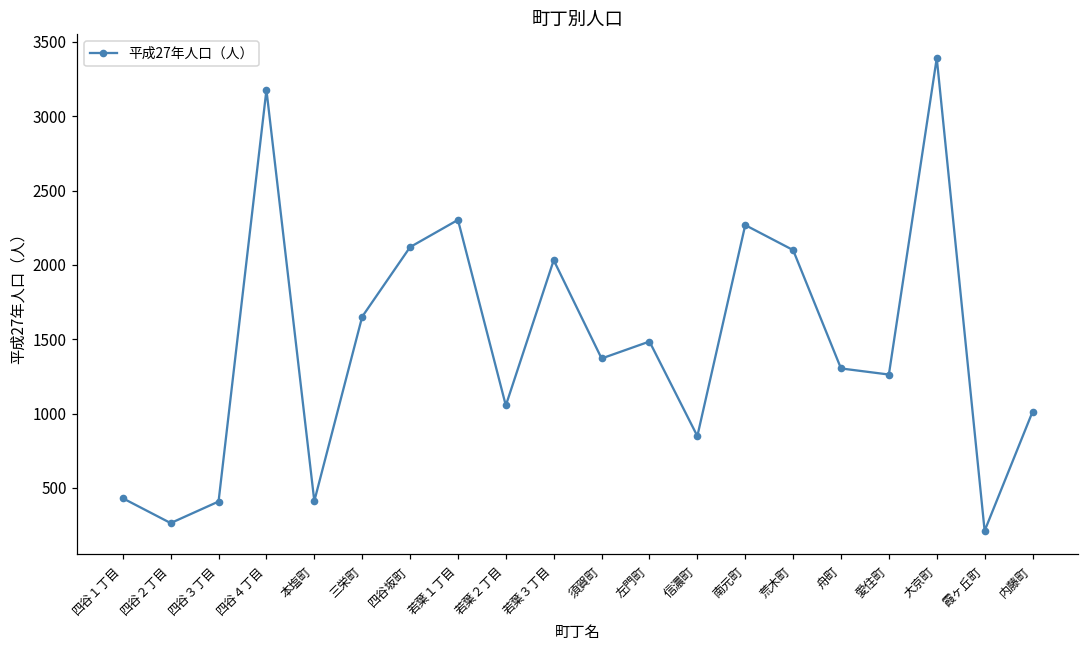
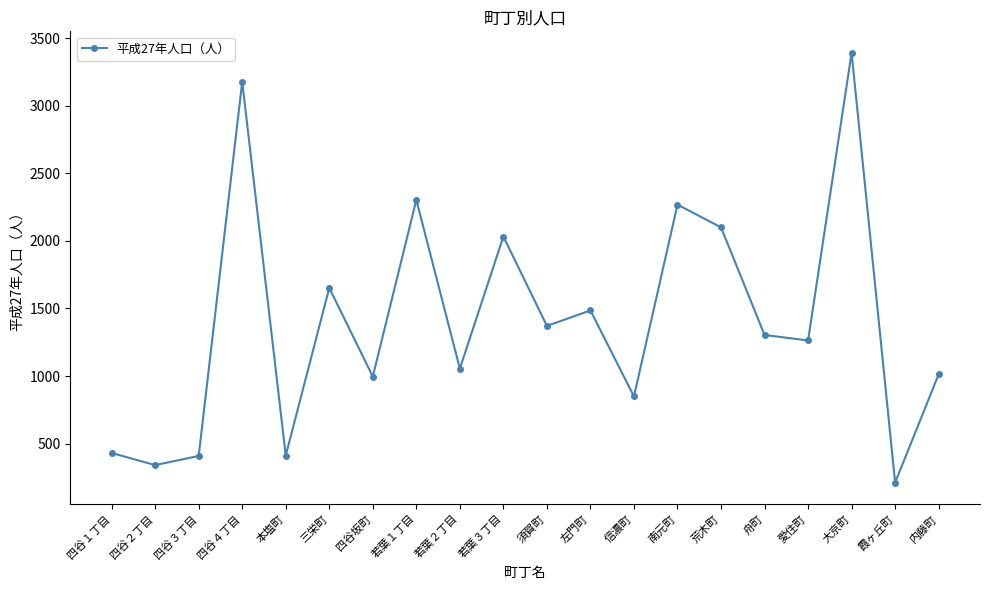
  {
    "四谷１丁目": 430,
-   "四谷２丁目": 260,
+   "四谷２丁目": 340,
    "四谷３丁目": 410,
    "四谷４丁目": 3180,
    "本塩町": 410,
    "三栄町": 1650,
-   "四谷坂町": 2120,
+   "四谷坂町": 1000,
    "若葉１丁目": 2300,
    "若葉２丁目": 1060,
    "若葉３丁目": 2030,
    "須賀町": 1370,
    "左門町": 1490,
    "信濃町": 850,
    "南元町": 2270,
    "荒木町": 2100,
    "舟町": 1300,
    "愛住町": 1260,
    "大京町": 3390,
    "霞ヶ丘町": 210,
    "内藤町": 1010
  }
